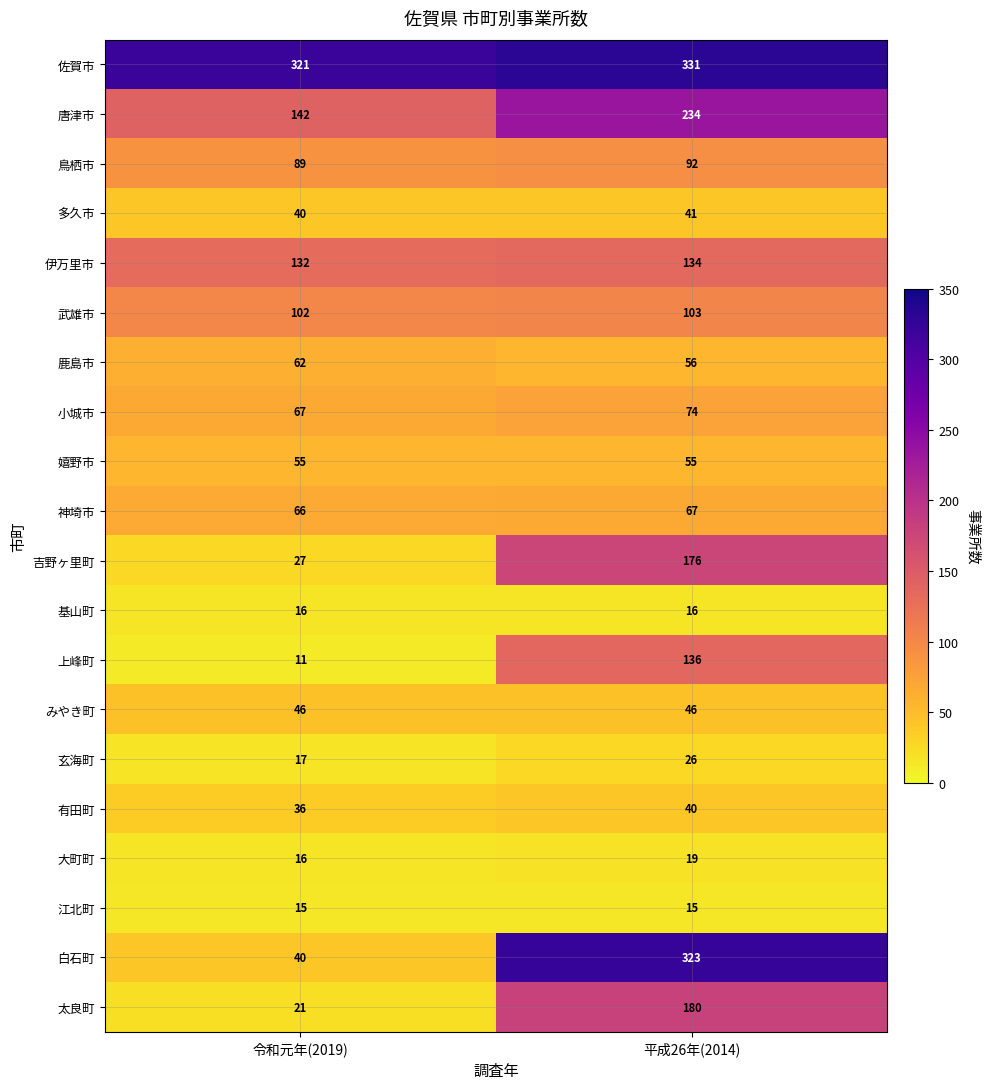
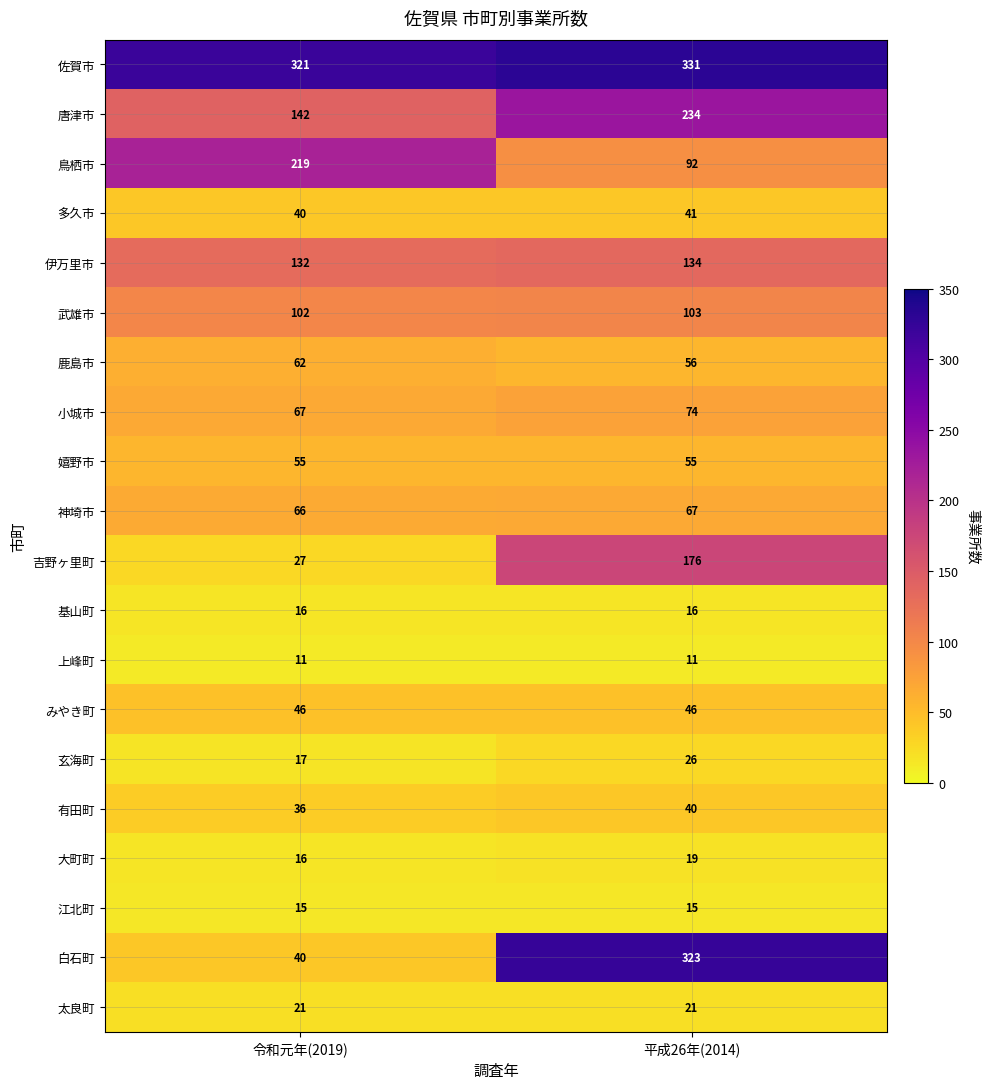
  {
    "佐賀市": {
      "令和元年(2019)": 321,
      "平成26年(2014)": 331
    },
    "唐津市": {
      "令和元年(2019)": 142,
      "平成26年(2014)": 234
    },
    "鳥栖市": {
-     "令和元年(2019)": 89,
+     "令和元年(2019)": 219,
      "平成26年(2014)": 92
    },
    "多久市": {
      "令和元年(2019)": 40,
      "平成26年(2014)": 41
    },
    "伊万里市": {
      "令和元年(2019)": 132,
      "平成26年(2014)": 134
    },
    "武雄市": {
      "令和元年(2019)": 102,
      "平成26年(2014)": 103
    },
    "鹿島市": {
      "令和元年(2019)": 62,
      "平成26年(2014)": 56
    },
    "小城市": {
      "令和元年(2019)": 67,
      "平成26年(2014)": 74
    },
    "嬉野市": {
      "令和元年(2019)": 55,
      "平成26年(2014)": 55
    },
    "神埼市": {
      "令和元年(2019)": 66,
      "平成26年(2014)": 67
    },
    "吉野ヶ里町": {
      "令和元年(2019)": 27,
      "平成26年(2014)": 176
    },
    "基山町": {
      "令和元年(2019)": 16,
      "平成26年(2014)": 16
    },
    "上峰町": {
      "令和元年(2019)": 11,
-     "平成26年(2014)": 136
+     "平成26年(2014)": 11
    },
    "みやき町": {
      "令和元年(2019)": 46,
      "平成26年(2014)": 46
    },
    "玄海町": {
      "令和元年(2019)": 17,
      "平成26年(2014)": 26
    },
    "有田町": {
      "令和元年(2019)": 36,
      "平成26年(2014)": 40
    },
    "大町町": {
      "令和元年(2019)": 16,
      "平成26年(2014)": 19
    },
    "江北町": {
      "令和元年(2019)": 15,
      "平成26年(2014)": 15
    },
    "白石町": {
      "令和元年(2019)": 40,
      "平成26年(2014)": 323
    },
    "太良町": {
      "令和元年(2019)": 21,
-     "平成26年(2014)": 180
+     "平成26年(2014)": 21
    }
  }
